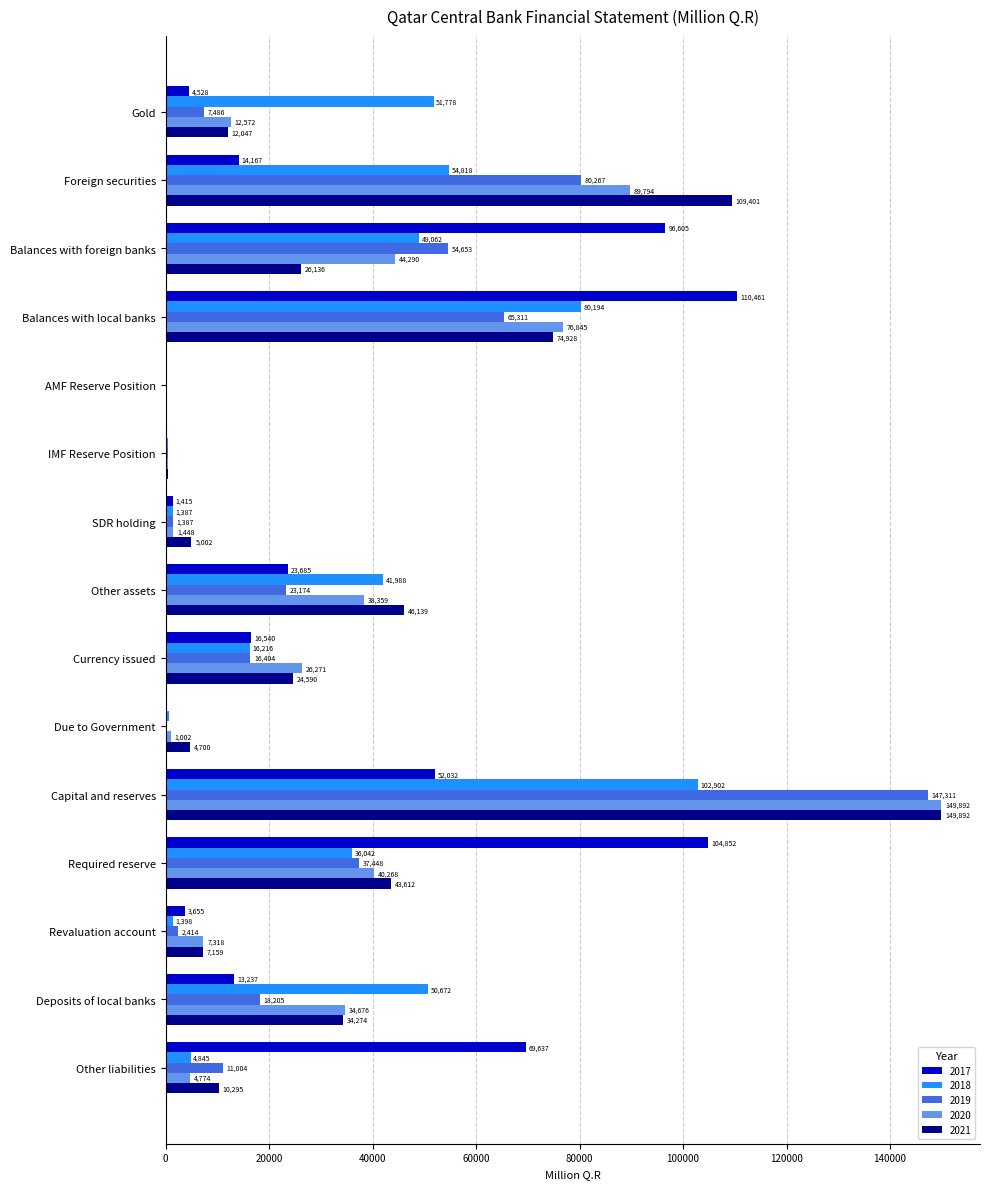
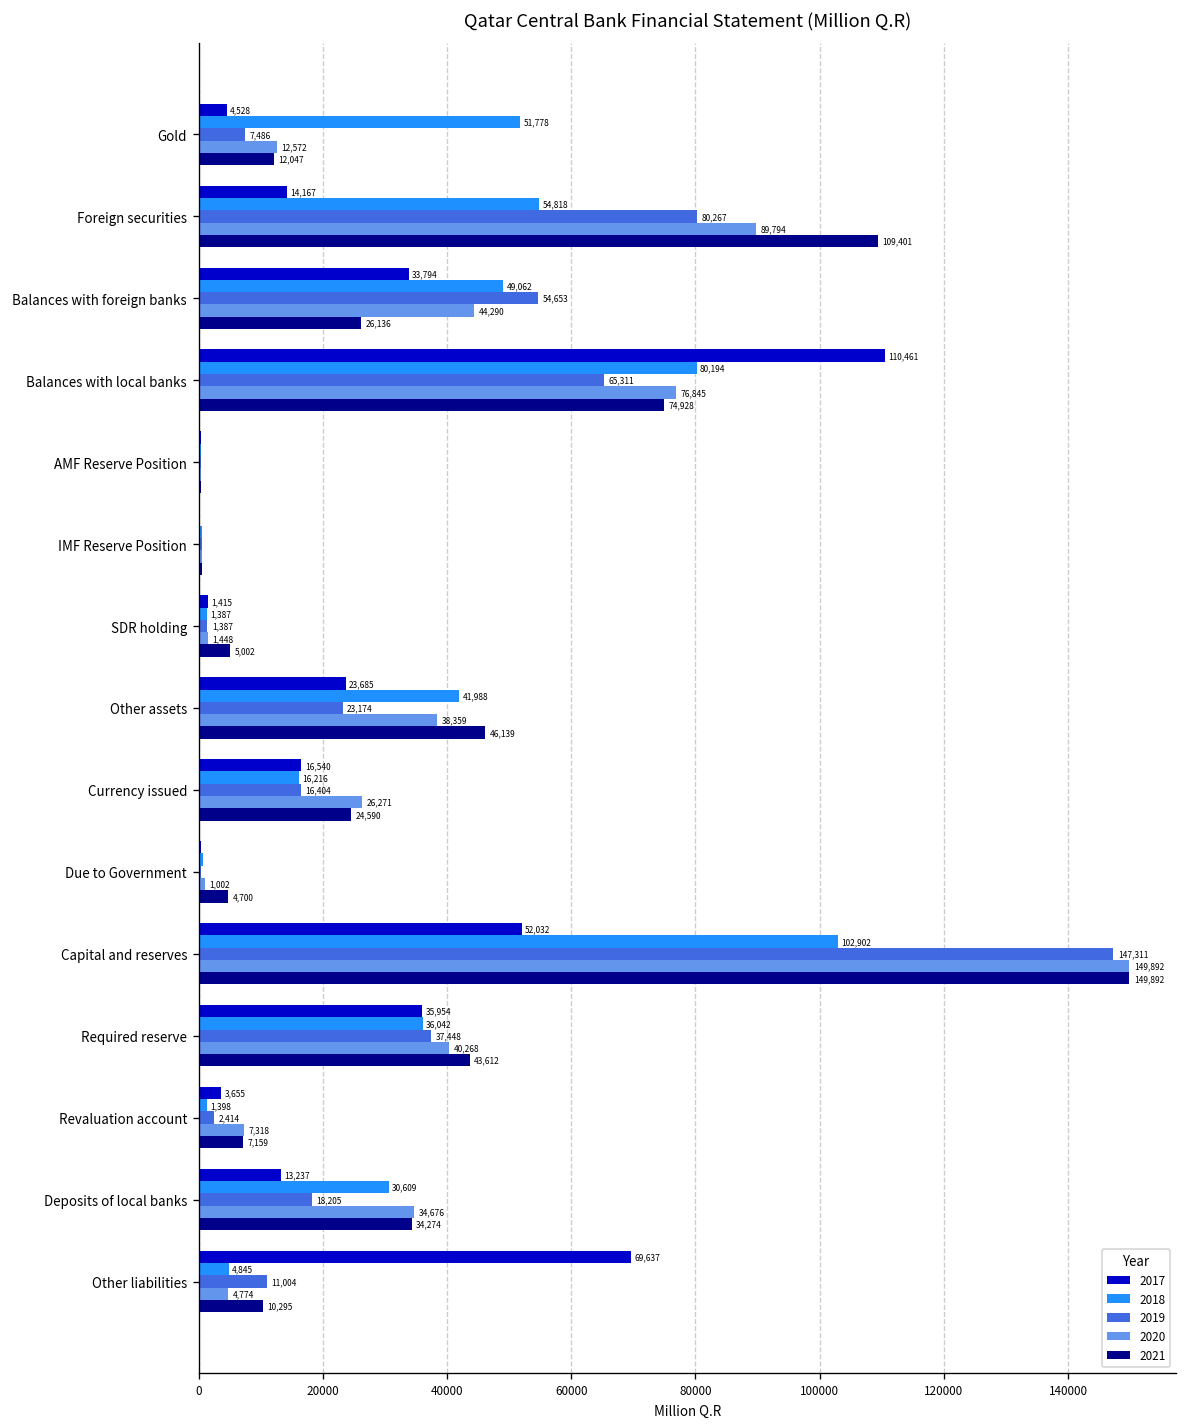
  {
    "2017": {
      "Gold": "4,528",
      "Foreign securities": "14,167",
-     "Balances with foreign banks": "96,605",
+     "Balances with foreign banks": "33,794",
      "Balances with local banks": "110,461",
      "SDR holding": "1,415",
      "Other assets": "23,685",
      "Currency issued": "16,540",
      "Capital and reserves": "52,032",
-     "Required reserve": "104,852",
+     "Required reserve": "35,954",
      "Revaluation account": "3,655",
      "Deposits of local banks": "13,237",
      "Other liabilities": "69,637"
    },
    "2018": {
      "Gold": "51,778",
      "Foreign securities": "54,818",
      "Balances with foreign banks": "49,062",
      "Balances with local banks": "80,194",
      "SDR holding": "1,387",
      "Other assets": "41,988",
      "Currency issued": "16,216",
      "Capital and reserves": "102,902",
      "Required reserve": "36,042",
      "Revaluation account": "1,398",
-     "Deposits of local banks": "50,672",
+     "Deposits of local banks": "30,609",
      "Other liabilities": "4,845"
    },
    "2021": {
      "Gold": "12,047",
      "Foreign securities": "109,401",
      "Balances with foreign banks": "26,136",
      "Balances with local banks": "74,928",
      "SDR holding": "5,002",
      "Other assets": "46,139",
      "Currency issued": "24,590",
      "Due to Government": "4,700",
      "Capital and reserves": "149,892",
      "Required reserve": "43,612",
      "Revaluation account": "7,159",
      "Deposits of local banks": "34,274",
      "Other liabilities": "10,295"
    }
  }
